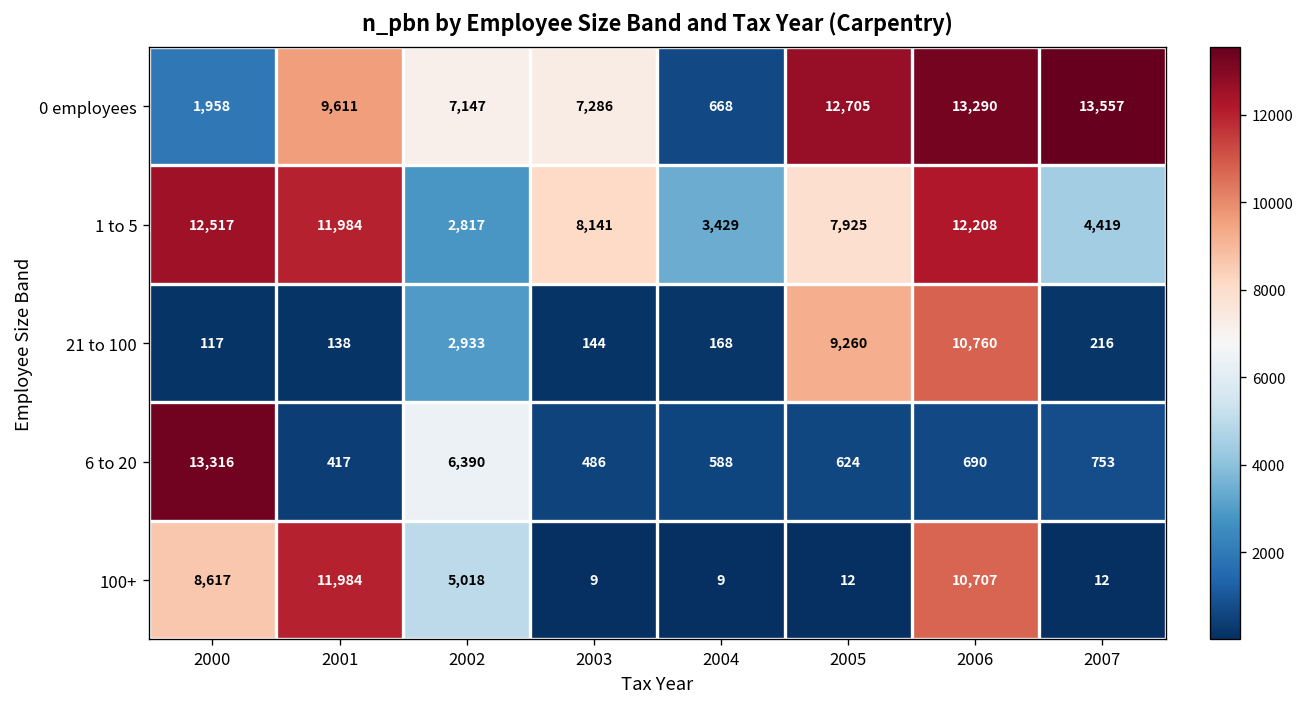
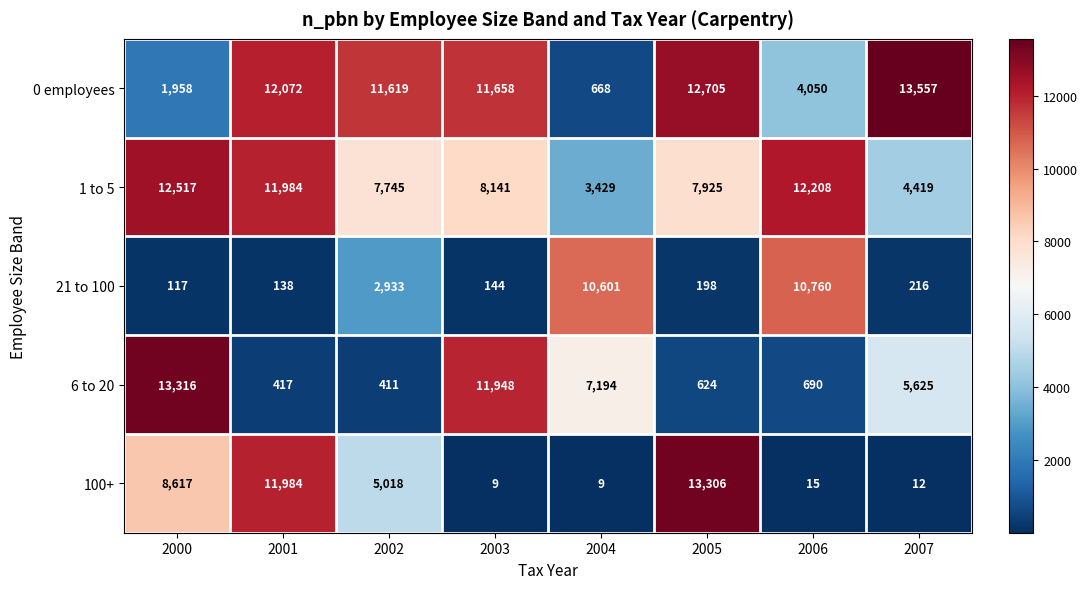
  {
    "0 employees": {
      "2000": "1,958",
-     "2001": "9,611",
-     "2002": "7,147",
-     "2003": "7,286",
+     "2001": "12,072",
+     "2002": "11,619",
+     "2003": "11,658",
      "2004": "668",
      "2005": "12,705",
-     "2006": "13,290",
+     "2006": "4,050",
      "2007": "13,557"
    },
    "1 to 5": {
      "2000": "12,517",
      "2001": "11,984",
-     "2002": "2,817",
+     "2002": "7,745",
      "2003": "8,141",
      "2004": "3,429",
      "2005": "7,925",
      "2006": "12,208",
      "2007": "4,419"
    },
    "21 to 100": {
      "2000": "117",
      "2001": "138",
      "2002": "2,933",
      "2003": "144",
-     "2004": "168",
-     "2005": "9,260",
+     "2004": "10,601",
+     "2005": "198",
      "2006": "10,760",
      "2007": "216"
    },
    "6 to 20": {
      "2000": "13,316",
      "2001": "417",
-     "2002": "6,390",
-     "2003": "486",
-     "2004": "588",
+     "2002": "411",
+     "2003": "11,948",
+     "2004": "7,194",
      "2005": "624",
      "2006": "690",
-     "2007": "753"
+     "2007": "5,625"
    },
    "100+": {
      "2000": "8,617",
      "2001": "11,984",
      "2002": "5,018",
      "2003": "9",
      "2004": "9",
-     "2005": "12",
-     "2006": "10,707",
+     "2005": "13,306",
+     "2006": "15",
      "2007": "12"
    }
  }
